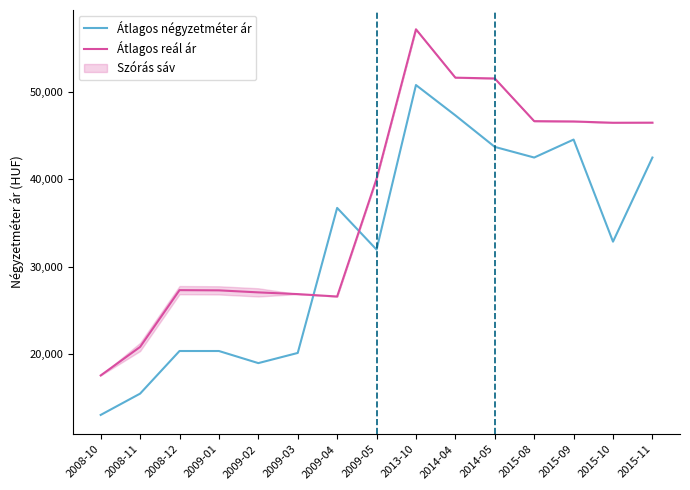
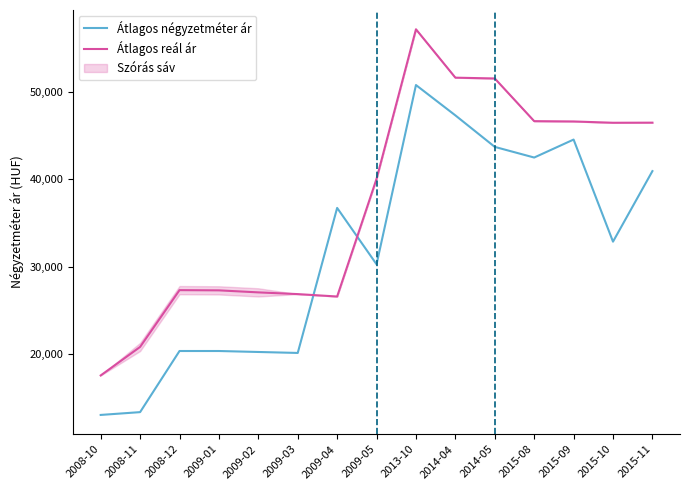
  {
    "Átlagos négyzetméter ár": {
      "2008-10": "13,000",
-     "2008-11": "15,000",
+     "2008-11": "13,000",
      "2008-12": "20,000",
      "2009-01": "20,000",
-     "2009-02": "19,000",
+     "2009-02": "20,000",
      "2009-03": "20,000",
      "2009-04": "37,000",
-     "2009-05": "32,000",
+     "2009-05": "30,000",
      "2013-10": "51,000",
      "2014-04": "47,000",
      "2014-05": "44,000",
      "2015-08": "42,000",
      "2015-09": "45,000",
      "2015-10": "33,000",
-     "2015-11": "42,000"
+     "2015-11": "41,000"
    }
  }
